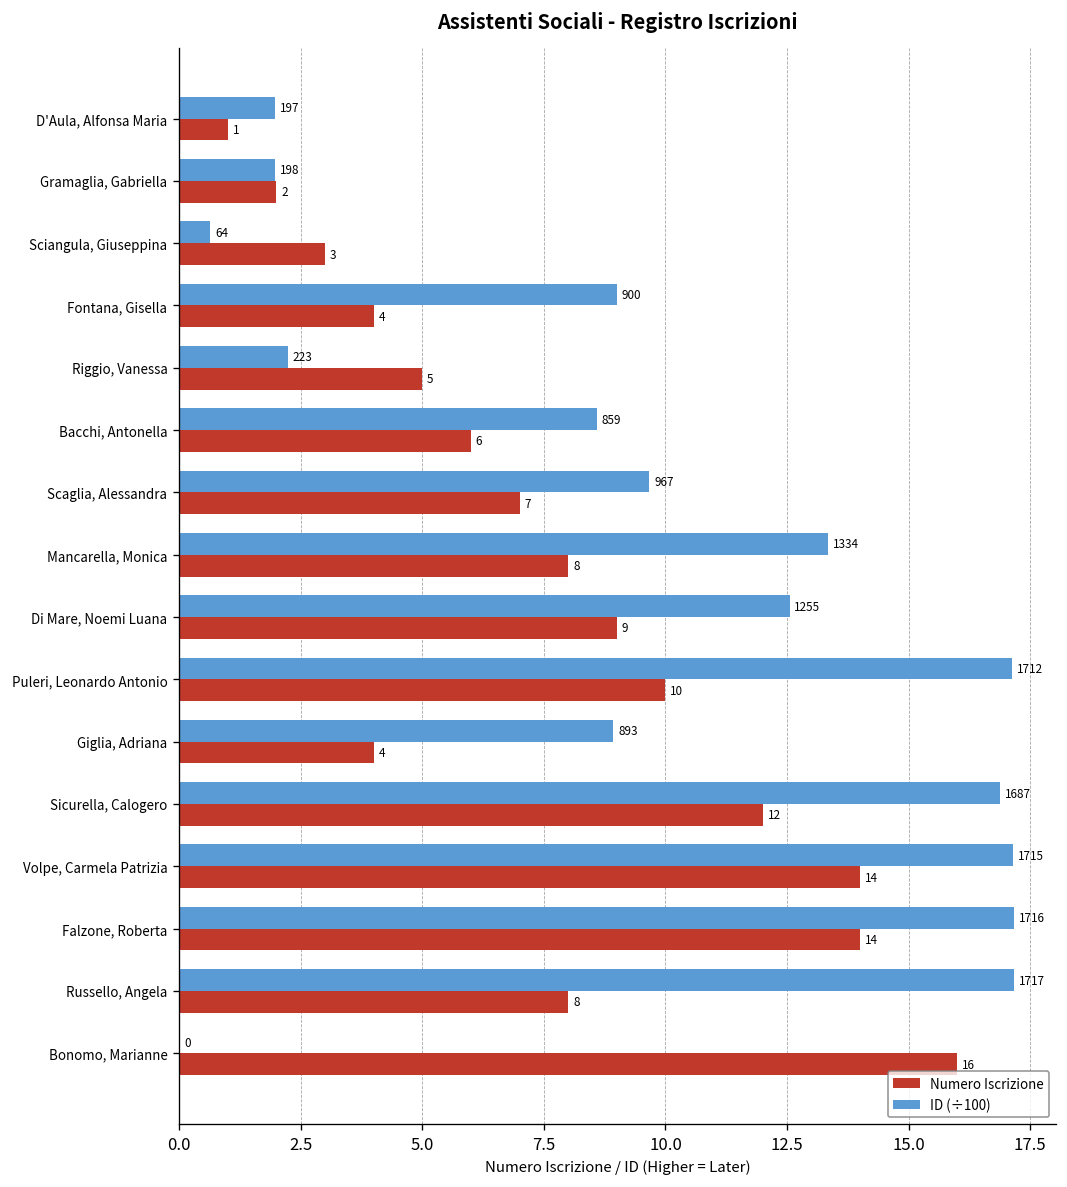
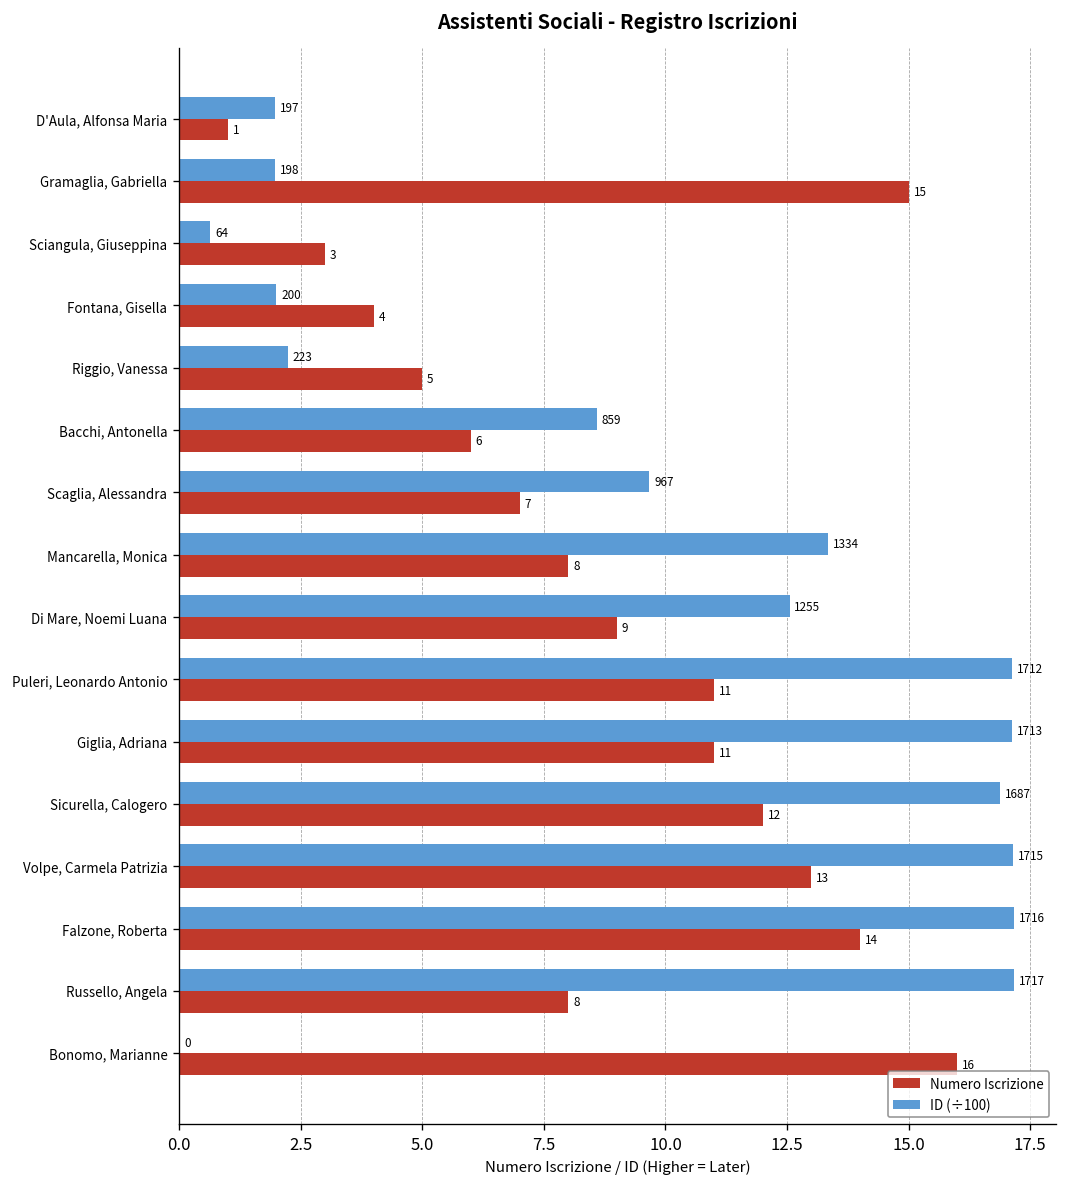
  {
    "Numero Iscrizione": {
      "D'Aula, Alfonsa Maria": 1,
-     "Gramaglia, Gabriella": 2,
+     "Gramaglia, Gabriella": 15,
      "Sciangula, Giuseppina": 3,
      "Fontana, Gisella": 4,
      "Riggio, Vanessa": 5,
      "Bacchi, Antonella": 6,
      "Scaglia, Alessandra": 7,
      "Mancarella, Monica": 8,
      "Di Mare, Noemi Luana": 9,
-     "Puleri, Leonardo Antonio": 10,
-     "Giglia, Adriana": 4,
+     "Puleri, Leonardo Antonio": 11,
+     "Giglia, Adriana": 11,
      "Sicurella, Calogero": 12,
-     "Volpe, Carmela Patrizia": 14,
+     "Volpe, Carmela Patrizia": 13,
      "Falzone, Roberta": 14,
      "Russello, Angela": 8,
      "Bonomo, Marianne": 16
    },
    "ID (÷100)": {
-     "Fontana, Gisella": 900,
-     "Giglia, Adriana": 893,
+     "Fontana, Gisella": 200,
+     "Giglia, Adriana": 1713,
      "Bonomo, Marianne": 0
    }
  }
